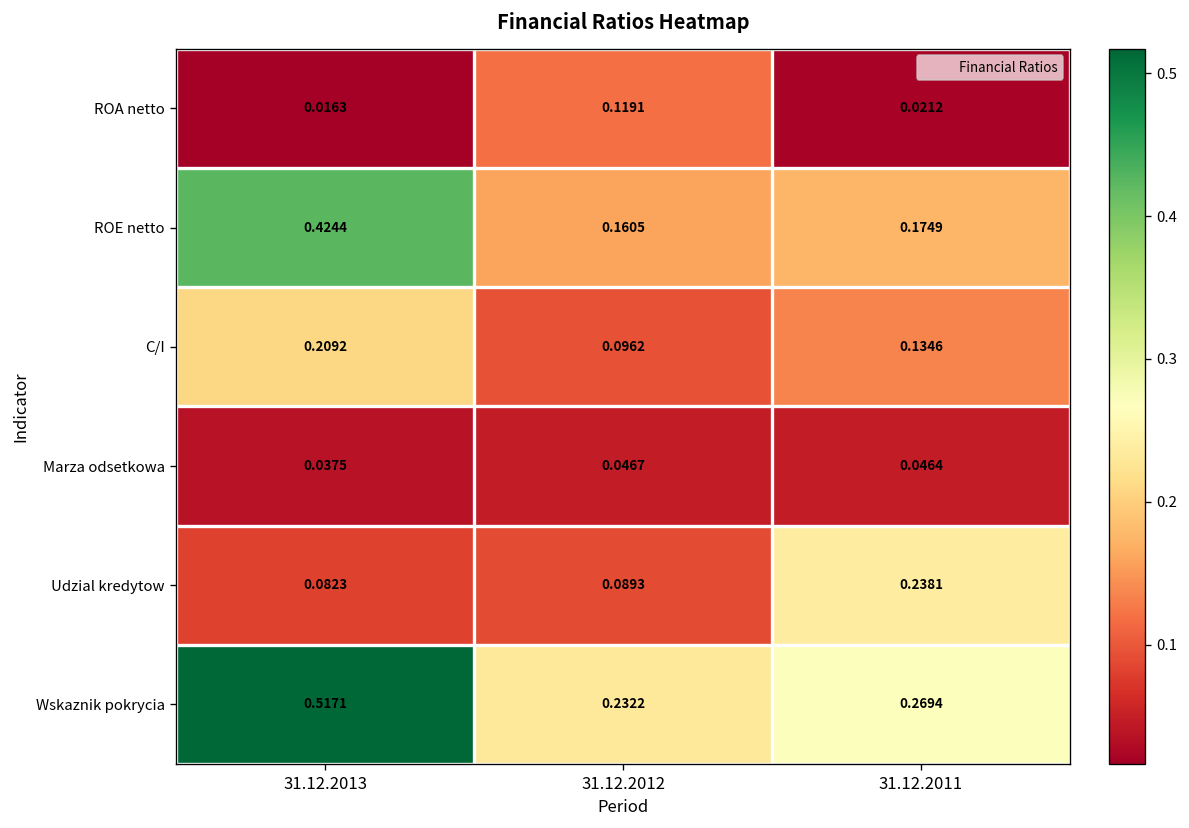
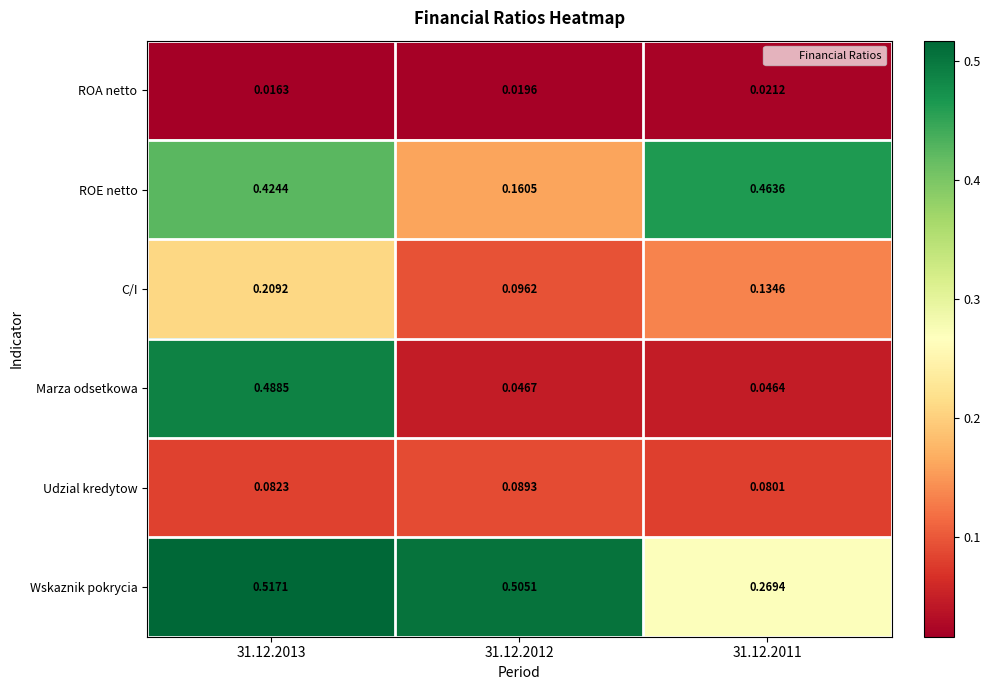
  {
    "ROA netto": {
      "31.12.2013": 0.0163,
-     "31.12.2012": 0.1191,
+     "31.12.2012": 0.0196,
      "31.12.2011": 0.0212
    },
    "ROE netto": {
      "31.12.2013": 0.4244,
      "31.12.2012": 0.1605,
-     "31.12.2011": 0.1749
+     "31.12.2011": 0.4636
    },
    "C/I": {
      "31.12.2013": 0.2092,
      "31.12.2012": 0.0962,
      "31.12.2011": 0.1346
    },
    "Marza odsetkowa": {
-     "31.12.2013": 0.0375,
+     "31.12.2013": 0.4885,
      "31.12.2012": 0.0467,
      "31.12.2011": 0.0464
    },
    "Udzial kredytow": {
      "31.12.2013": 0.0823,
      "31.12.2012": 0.0893,
-     "31.12.2011": 0.2381
+     "31.12.2011": 0.0801
    },
    "Wskaznik pokrycia": {
      "31.12.2013": 0.5171,
-     "31.12.2012": 0.2322,
+     "31.12.2012": 0.5051,
      "31.12.2011": 0.2694
    }
  }
